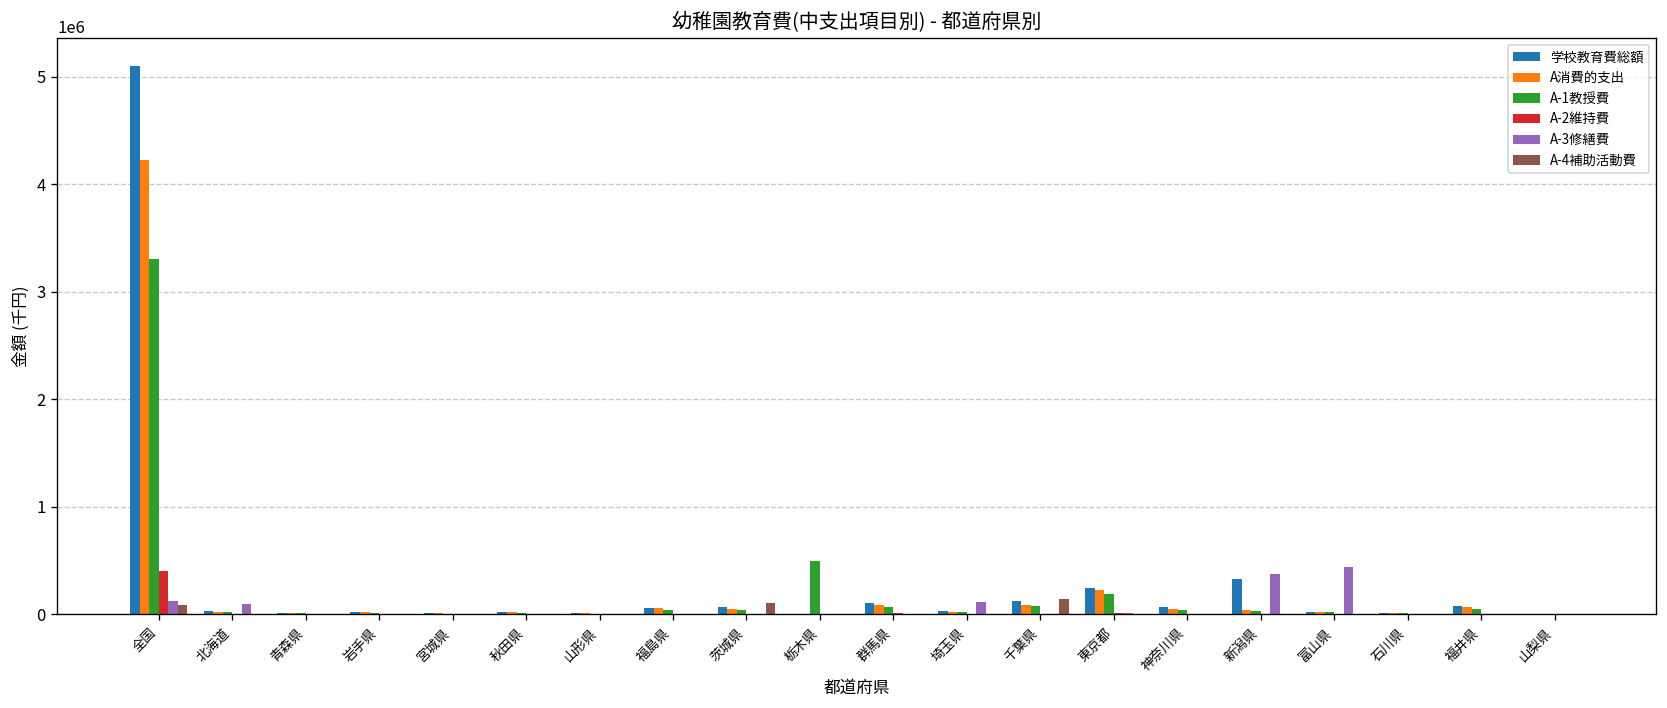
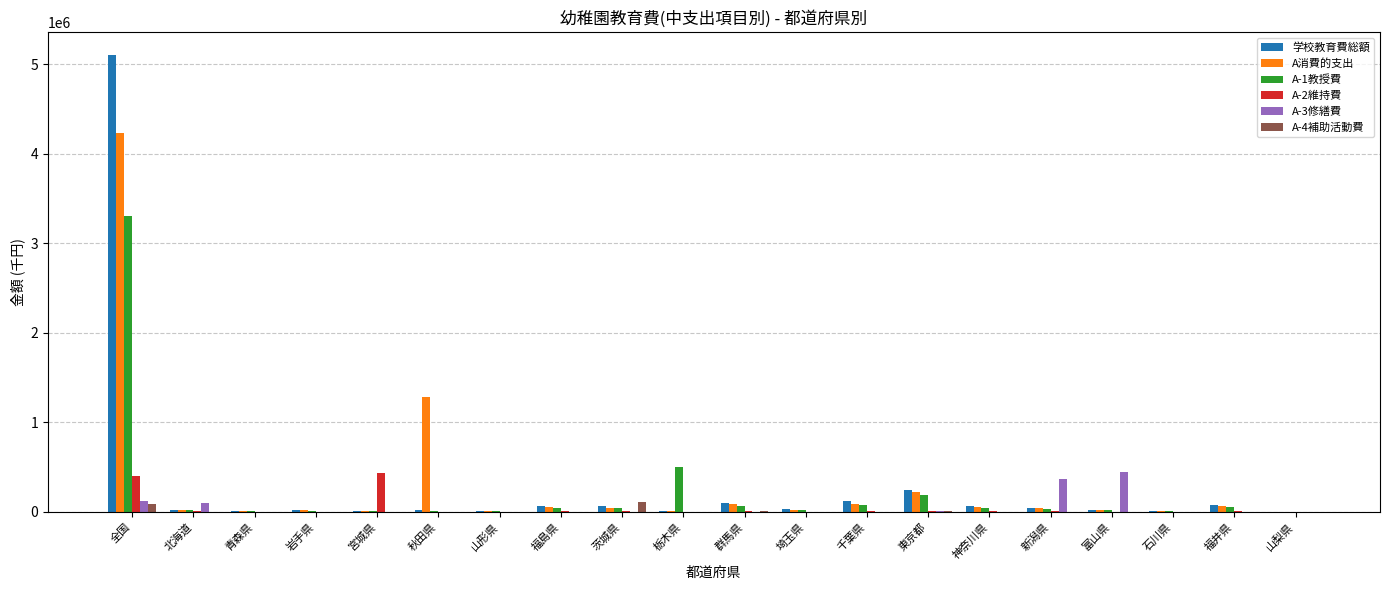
  {
    "学校教育費総額": {
      "全国": 5100000,
      "福島県": 100000,
      "茨城県": 100000,
      "群馬県": 100000,
      "埼玉県": 0,
      "千葉県": 100000,
      "東京都": 200000,
      "神奈川県": 100000,
-     "新潟県": 300000,
+     "新潟県": 0,
      "福井県": 100000
    },
    "A消費的支出": {
      "全国": 4200000,
-     "秋田県": 0,
+     "秋田県": 1300000,
      "福島県": 100000,
      "茨城県": 0,
      "群馬県": 100000,
      "千葉県": 100000,
      "東京都": 200000,
      "神奈川県": 0,
      "新潟県": 0,
      "福井県": 100000
    },
    "A-1教授費": {
      "全国": 3300000,
      "福島県": 0,
      "茨城県": 0,
      "栃木県": 500000,
      "群馬県": 100000,
      "千葉県": 100000,
      "東京都": 200000,
      "神奈川県": 0,
      "福井県": 100000
    },
    "A-2維持費": {
      "全国": 400000,
-     "宮城県": 0
+     "宮城県": 400000
    },
    "A-3修繕費": {
      "全国": 100000,
      "北海道": 100000,
-     "埼玉県": 100000,
+     "埼玉県": 0,
      "新潟県": 400000,
      "富山県": 400000
    },
    "A-4補助活動費": {
      "全国": 100000,
      "茨城県": 100000,
-     "千葉県": 100000
+     "千葉県": 0
    }
  }
